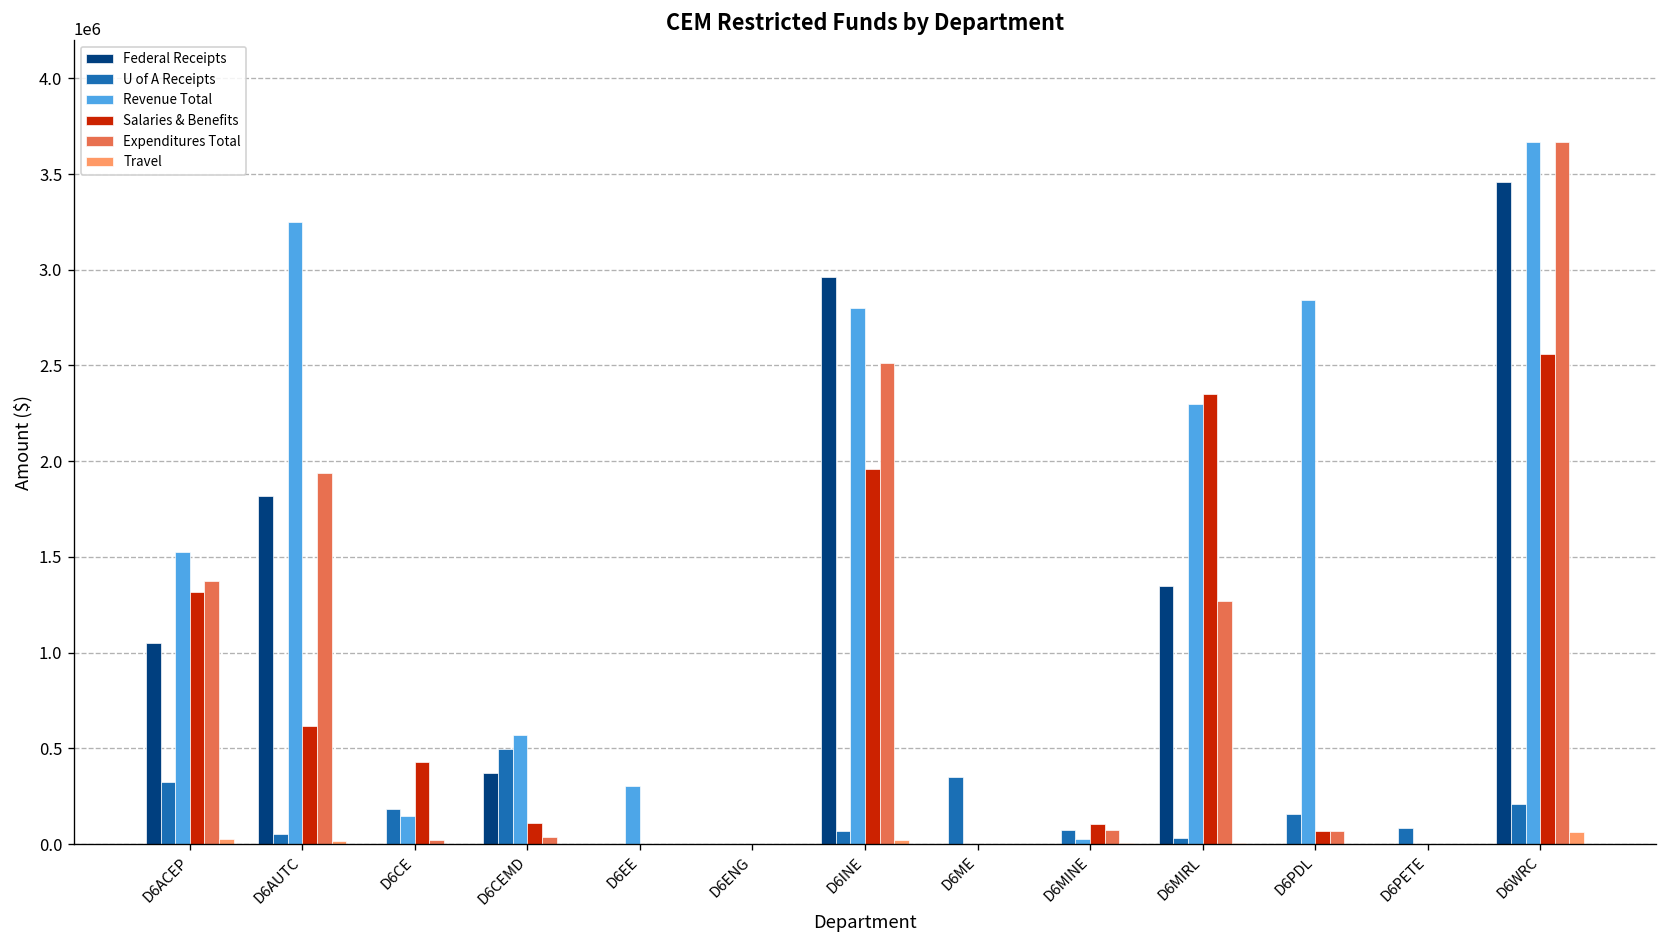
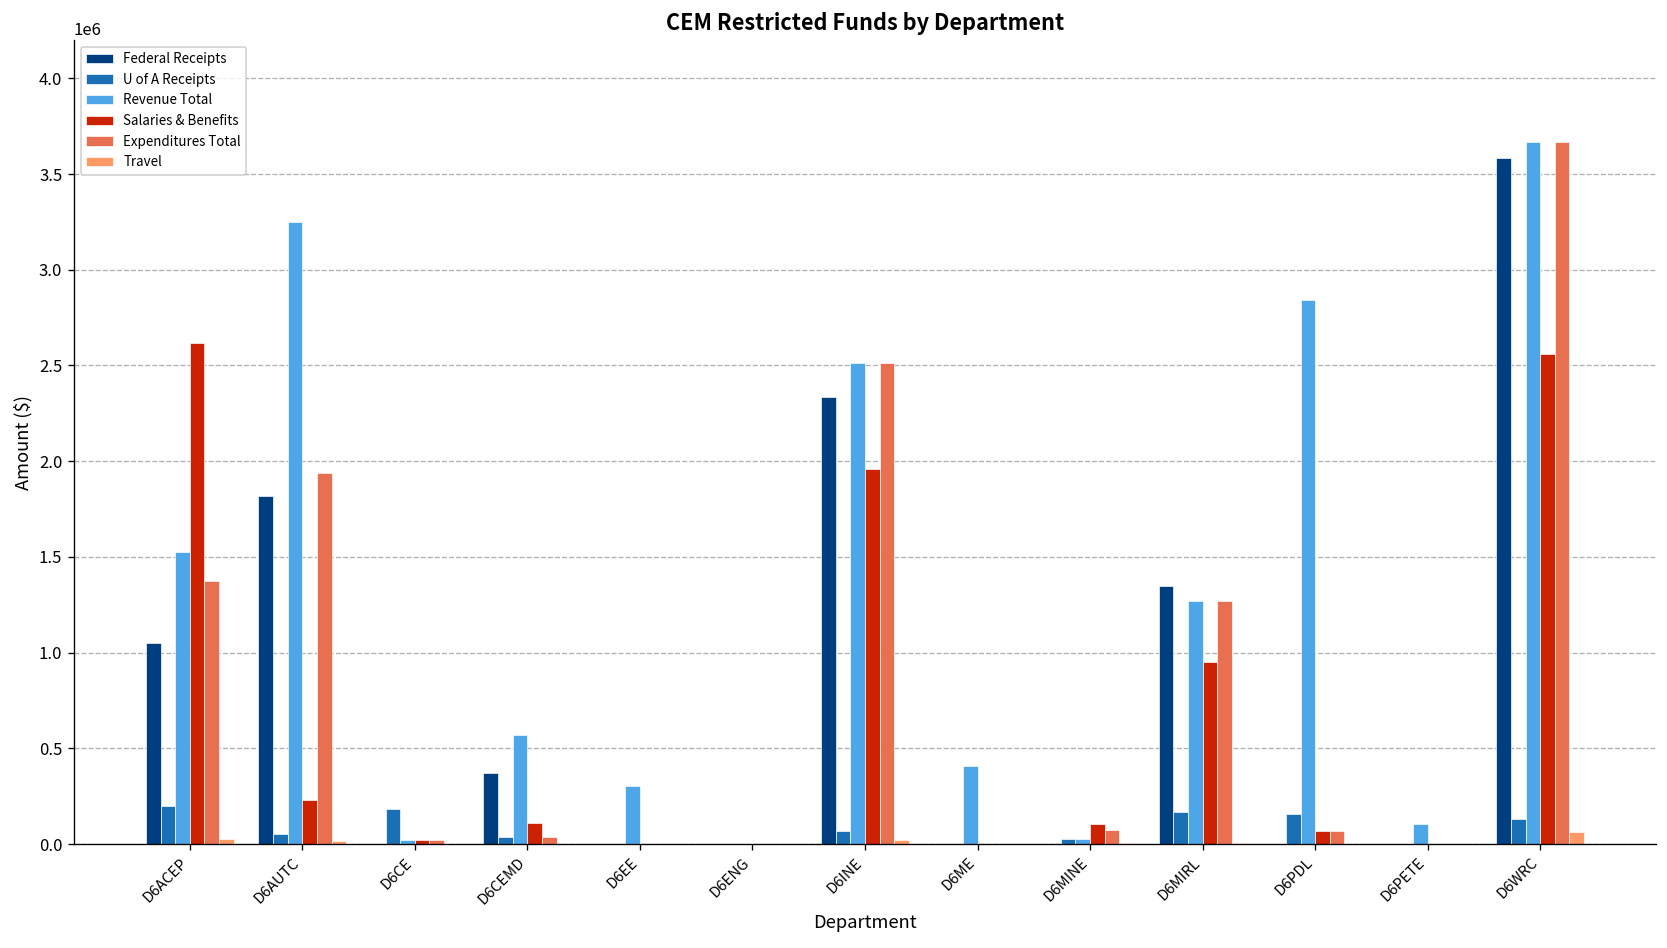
  {
    "Federal Receipts": {
      "D6ACEP": 1050000,
      "D6AUTC": 1820000,
      "D6CE": 0,
      "D6CEMD": 370000,
      "D6EE": 0,
      "D6ENG": 0,
-     "D6INE": 2960000,
+     "D6INE": 2340000,
      "D6ME": 0,
      "D6MINE": 0,
      "D6MIRL": 1350000,
      "D6PDL": 0,
      "D6PETE": 0,
-     "D6WRC": 3460000
+     "D6WRC": 3580000
    },
    "U of A Receipts": {
-     "D6ACEP": 320000,
+     "D6ACEP": 200000,
      "D6AUTC": 50000,
      "D6CE": 180000,
-     "D6CEMD": 500000,
+     "D6CEMD": 40000,
      "D6ENG": 0,
      "D6INE": 70000,
-     "D6ME": 350000,
-     "D6MINE": 80000,
-     "D6MIRL": 30000,
+     "D6ME": 0,
+     "D6MINE": 30000,
+     "D6MIRL": 170000,
      "D6PDL": 160000,
-     "D6PETE": 80000,
-     "D6WRC": 210000
+     "D6PETE": 0,
+     "D6WRC": 130000
    },
    "Revenue Total": {
      "D6ACEP": 1520000,
      "D6AUTC": 3250000,
-     "D6CE": 150000,
+     "D6CE": 20000,
      "D6CEMD": 570000,
      "D6EE": 300000,
      "D6ENG": 0,
-     "D6INE": 2800000,
-     "D6ME": 0,
+     "D6INE": 2510000,
+     "D6ME": 410000,
      "D6MINE": 30000,
-     "D6MIRL": 2300000,
+     "D6MIRL": 1270000,
      "D6PDL": 2840000,
-     "D6PETE": 0,
+     "D6PETE": 100000,
      "D6WRC": 3670000
    },
    "Salaries & Benefits": {
-     "D6ACEP": 1320000,
-     "D6AUTC": 620000,
-     "D6CE": 430000,
+     "D6ACEP": 2620000,
+     "D6AUTC": 230000,
+     "D6CE": 20000,
      "D6CEMD": 110000,
      "D6EE": 0,
      "D6ENG": 0,
      "D6INE": 1960000,
      "D6ME": 0,
      "D6MINE": 100000,
-     "D6MIRL": 2350000,
+     "D6MIRL": 950000,
      "D6PDL": 70000,
      "D6PETE": 0,
      "D6WRC": 2560000
    }
  }
